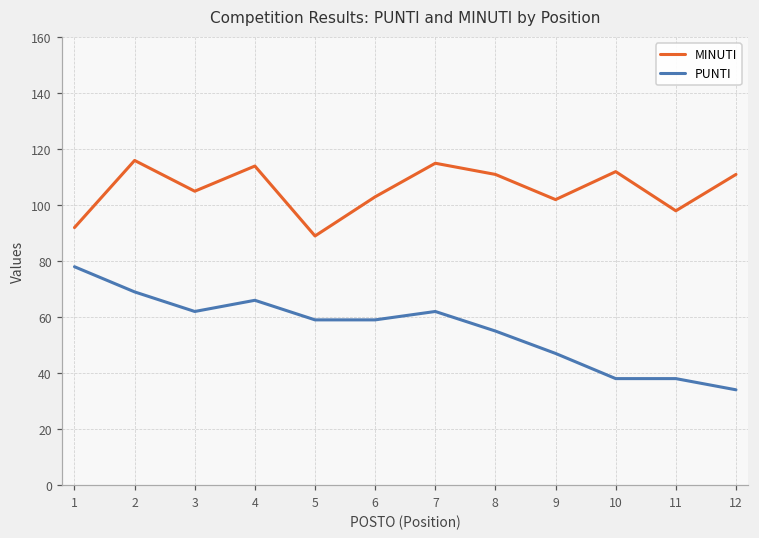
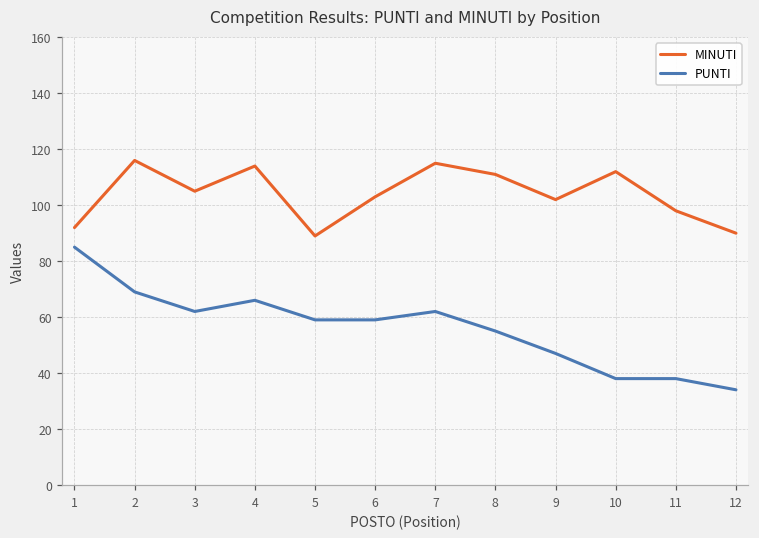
  {
    "MINUTI": {
      "1": 92,
      "2": 116,
      "3": 105,
      "4": 114,
      "5": 89,
      "6": 103,
      "7": 115,
      "8": 111,
      "9": 102,
      "10": 112,
      "11": 98,
-     "12": 111
+     "12": 90
    },
    "PUNTI": {
-     "1": 78,
+     "1": 85,
      "2": 69,
      "3": 62,
      "4": 66,
      "5": 59,
      "6": 59,
      "7": 62,
      "8": 55,
      "9": 47,
      "10": 38,
      "11": 38,
      "12": 34
    }
  }
